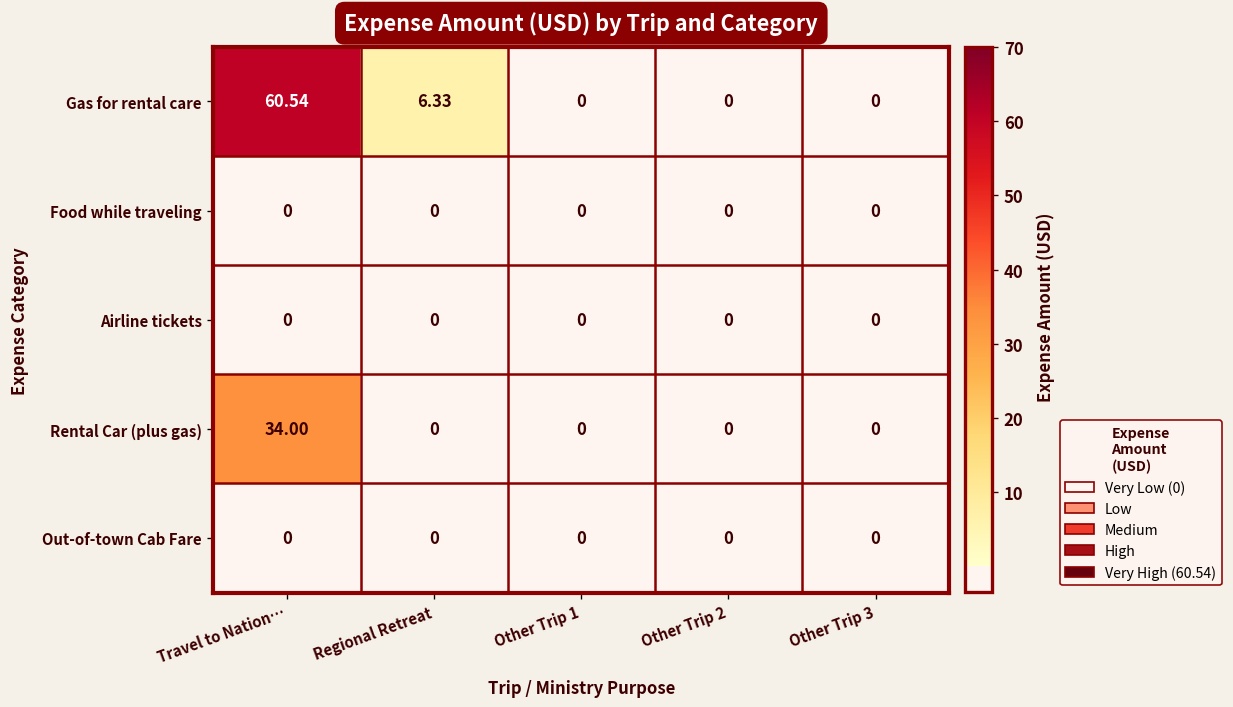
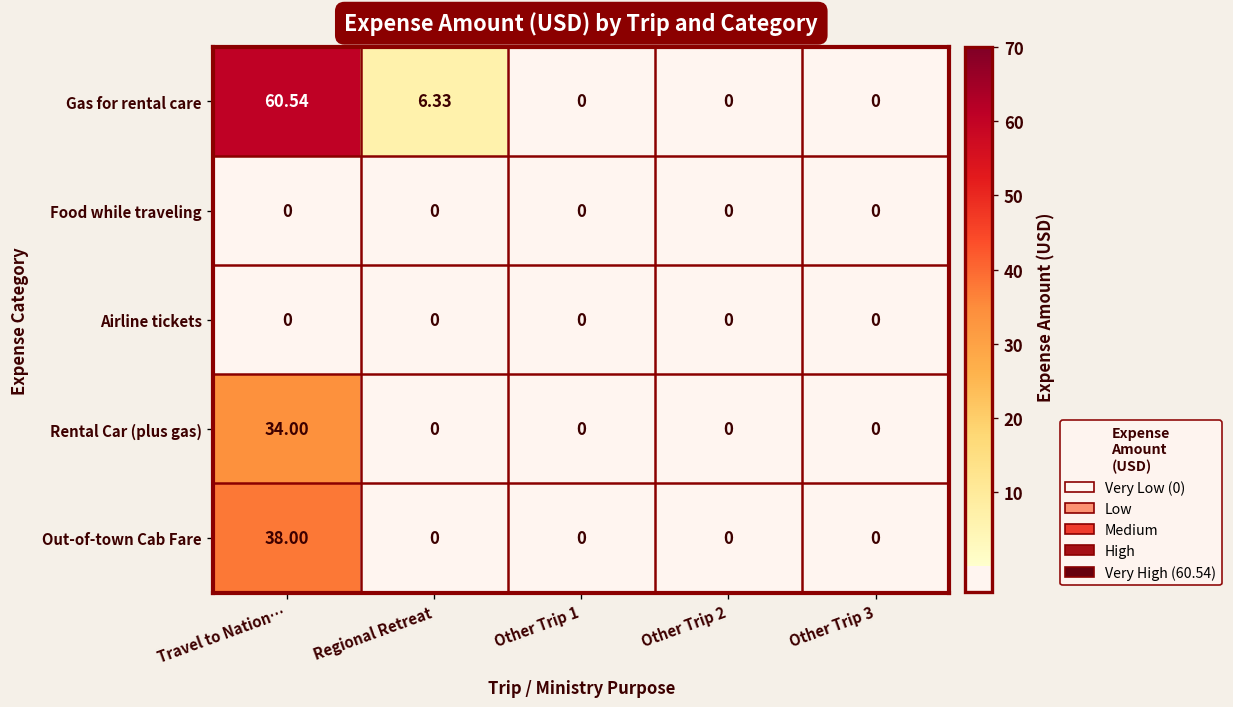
  {
    "Gas for rental care": {
      "Travel to Nation…": 60.54,
      "Regional Retreat": 6.33,
      "Other Trip 1": 0,
      "Other Trip 2": 0,
      "Other Trip 3": 0
    },
    "Food while traveling": {
      "Travel to Nation…": 0,
      "Regional Retreat": 0,
      "Other Trip 1": 0,
      "Other Trip 2": 0,
      "Other Trip 3": 0
    },
    "Airline tickets": {
      "Travel to Nation…": 0,
      "Regional Retreat": 0,
      "Other Trip 1": 0,
      "Other Trip 2": 0,
      "Other Trip 3": 0
    },
    "Rental Car (plus gas)": {
      "Travel to Nation…": 34.00,
      "Regional Retreat": 0,
      "Other Trip 1": 0,
      "Other Trip 2": 0,
      "Other Trip 3": 0
    },
    "Out-of-town Cab Fare": {
-     "Travel to Nation…": 0,
+     "Travel to Nation…": 38.00,
      "Regional Retreat": 0,
      "Other Trip 1": 0,
      "Other Trip 2": 0,
      "Other Trip 3": 0
    }
  }
